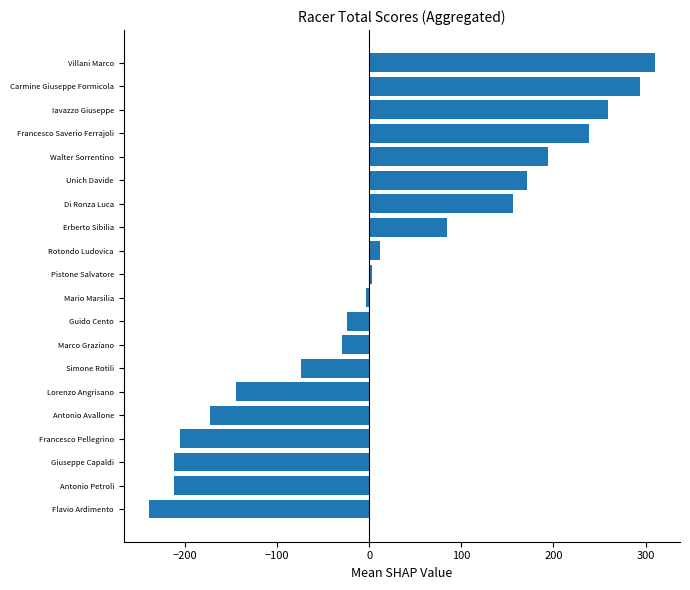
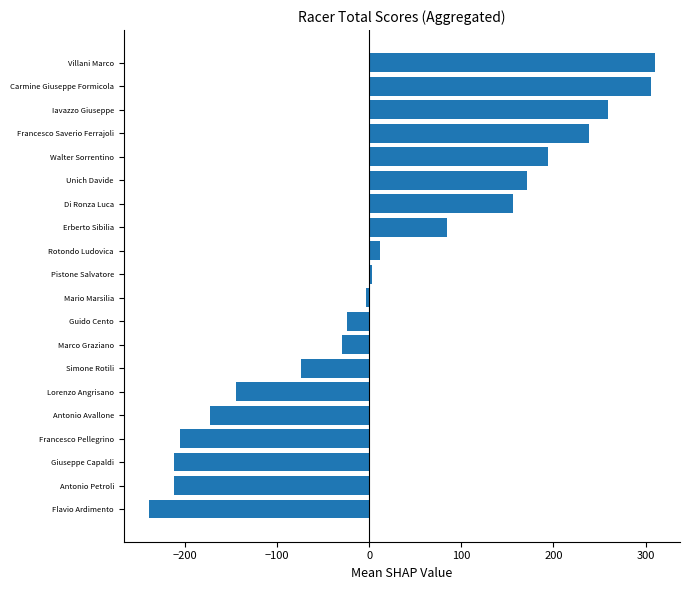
  {
    "Villani Marco": 310,
-   "Carmine Giuseppe Formicola": 290,
+   "Carmine Giuseppe Formicola": 310,
    "Iavazzo Giuseppe": 260,
    "Francesco Saverio Ferrajoli": 240,
    "Walter Sorrentino": 190,
    "Unich Davide": 170,
    "Di Ronza Luca": 160,
    "Erberto Sibilia": 90,
    "Rotondo Ludovica": 10,
    "Pistone Salvatore": 0,
    "Mario Marsilia": 0,
    "Guido Cento": -20,
    "Marco Graziano": -30,
    "Simone Rotili": -70,
    "Lorenzo Angrisano": -150,
    "Antonio Avallone": -170,
    "Francesco Pellegrino": -210,
    "Giuseppe Capaldi": -210,
    "Antonio Petroli": -210,
    "Flavio Ardimento": -240
  }
